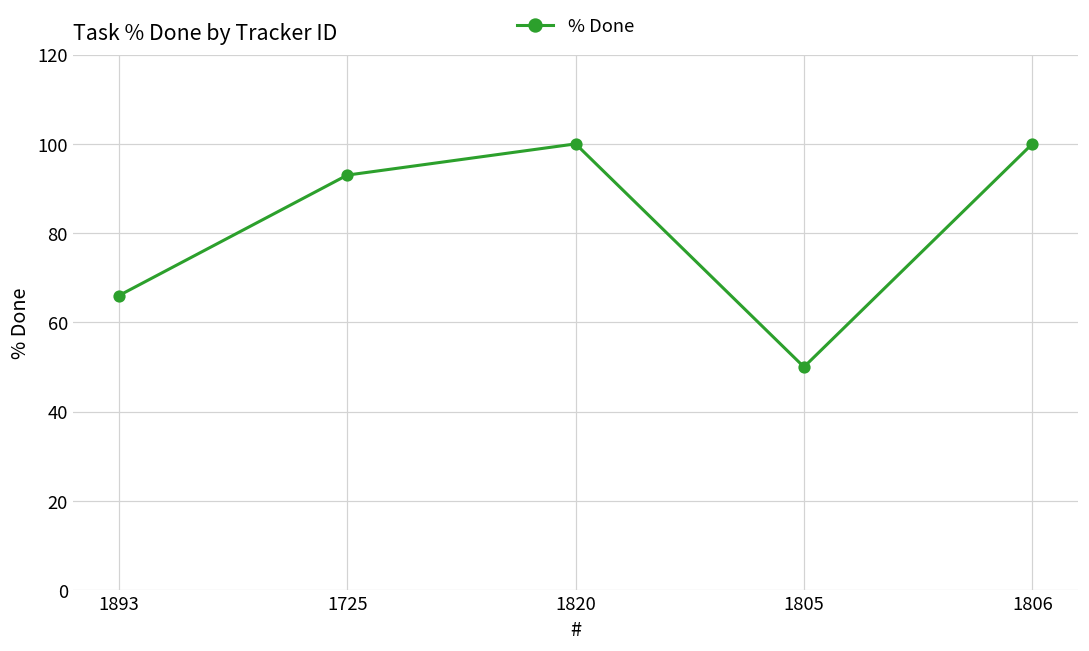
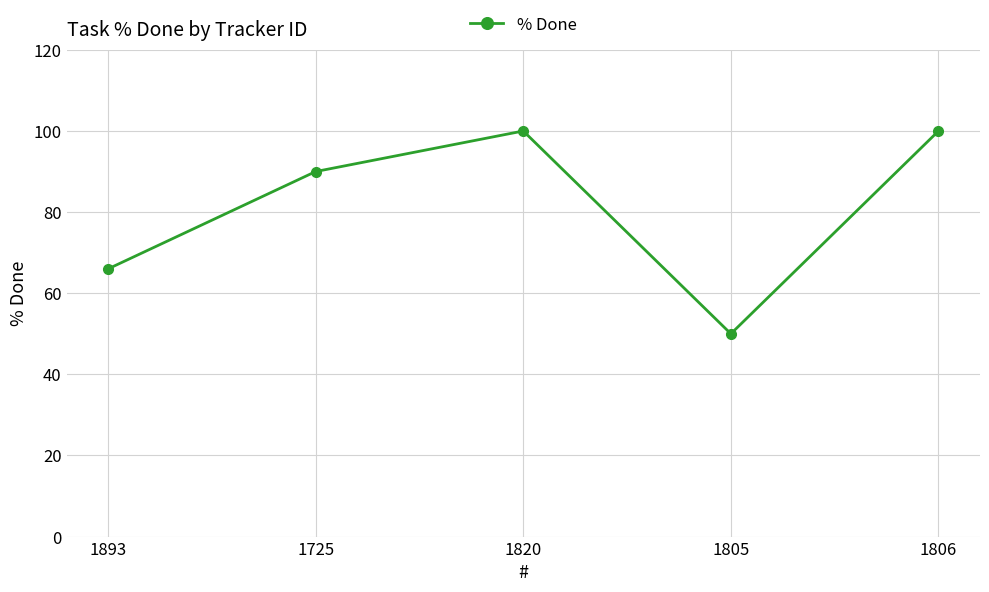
  {
    "1893": 66,
-   "1725": 93,
+   "1725": 90,
    "1820": 100,
    "1805": 50,
    "1806": 100
  }
